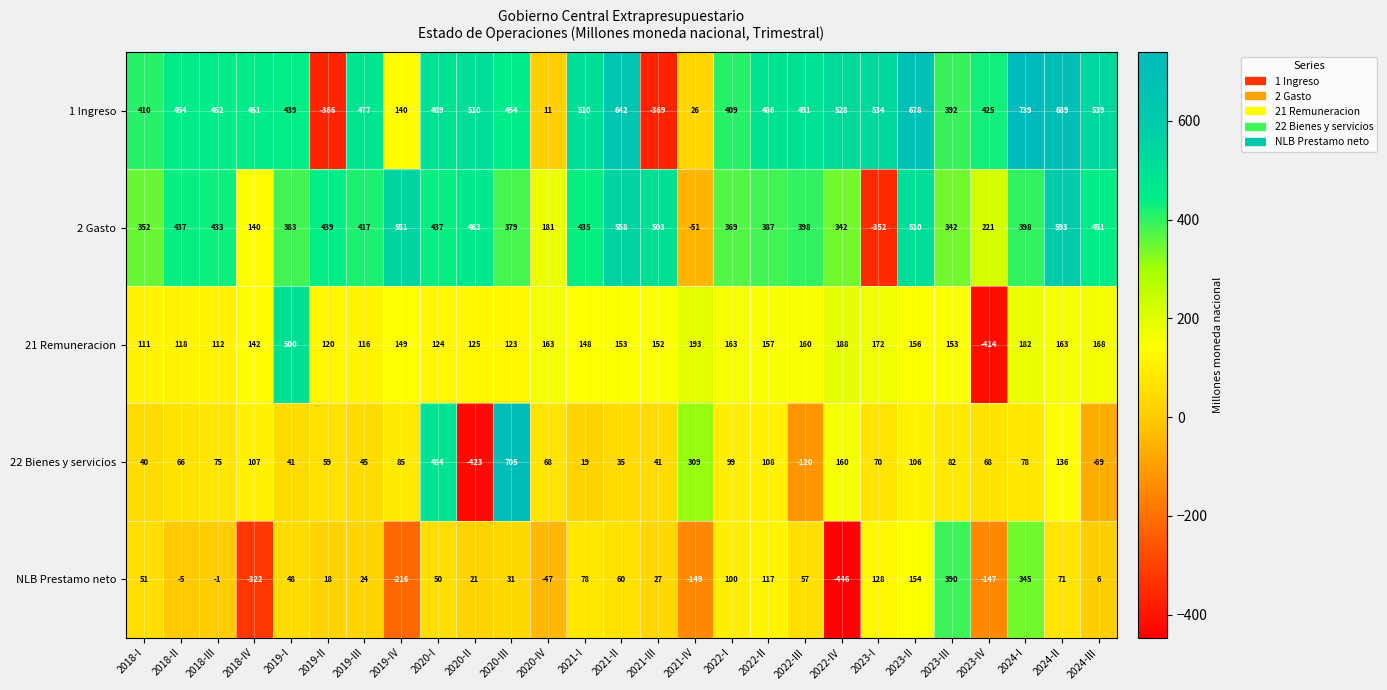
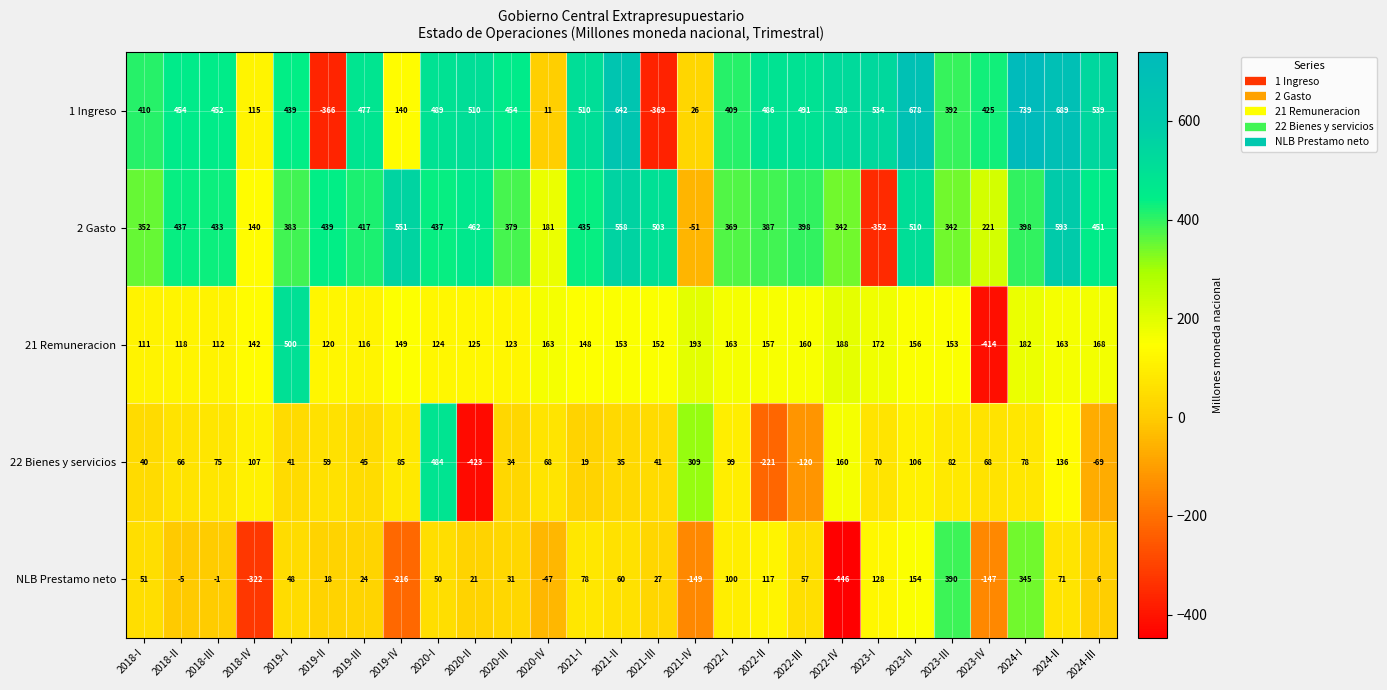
  {
    "1 Ingreso": {
      "2018-I": 410,
      "2018-II": 454,
      "2018-III": 452,
-     "2018-IV": 451,
+     "2018-IV": 115,
      "2019-I": 439,
      "2019-II": -366,
      "2019-III": 477,
      "2019-IV": 140,
      "2020-I": 489,
      "2020-II": 510,
      "2020-III": 454,
      "2020-IV": 11,
      "2021-I": 510,
      "2021-II": 642,
      "2021-III": -369,
      "2021-IV": 26,
      "2022-I": 409,
      "2022-II": 486,
      "2022-III": 491,
      "2022-IV": 528,
      "2023-I": 534,
      "2023-II": 678,
      "2023-III": 392,
      "2023-IV": 425,
      "2024-I": 739,
      "2024-II": 689,
      "2024-III": 539
    },
    "2 Gasto": {
      "2018-I": 352,
      "2018-II": 437,
      "2018-III": 433,
      "2018-IV": 140,
      "2019-I": 383,
      "2019-II": 439,
      "2019-III": 417,
      "2019-IV": 551,
      "2020-I": 437,
      "2020-II": 462,
      "2020-III": 379,
      "2020-IV": 181,
      "2021-I": 435,
      "2021-II": 558,
      "2021-III": 503,
      "2021-IV": -51,
      "2022-I": 369,
      "2022-II": 387,
      "2022-III": 398,
      "2022-IV": 342,
      "2023-I": -352,
      "2023-II": 510,
      "2023-III": 342,
      "2023-IV": 221,
      "2024-I": 398,
      "2024-II": 593,
      "2024-III": 451
    },
    "21 Remuneracion": {
      "2018-I": 111,
      "2018-II": 118,
      "2018-III": 112,
      "2018-IV": 142,
      "2019-I": 500,
      "2019-II": 120,
      "2019-III": 116,
      "2019-IV": 149,
      "2020-I": 124,
      "2020-II": 125,
      "2020-III": 123,
      "2020-IV": 163,
      "2021-I": 148,
      "2021-II": 153,
      "2021-III": 152,
      "2021-IV": 193,
      "2022-I": 163,
      "2022-II": 157,
      "2022-III": 160,
      "2022-IV": 188,
      "2023-I": 172,
      "2023-II": 156,
      "2023-III": 153,
      "2023-IV": -414,
      "2024-I": 182,
      "2024-II": 163,
      "2024-III": 168
    },
    "22 Bienes y servicios": {
      "2018-I": 40,
      "2018-II": 66,
      "2018-III": 75,
      "2018-IV": 107,
      "2019-I": 41,
      "2019-II": 59,
      "2019-III": 45,
      "2019-IV": 85,
      "2020-I": 484,
      "2020-II": -423,
-     "2020-III": 705,
+     "2020-III": 34,
      "2020-IV": 68,
      "2021-I": 19,
      "2021-II": 35,
      "2021-III": 41,
      "2021-IV": 309,
      "2022-I": 99,
-     "2022-II": 108,
+     "2022-II": -221,
      "2022-III": -120,
      "2022-IV": 160,
      "2023-I": 70,
      "2023-II": 106,
      "2023-III": 82,
      "2023-IV": 68,
      "2024-I": 78,
      "2024-II": 136,
      "2024-III": -69
    },
    "NLB Prestamo neto": {
      "2018-I": 51,
      "2018-II": -5,
      "2018-III": -1,
      "2018-IV": -322,
      "2019-I": 48,
      "2019-II": 18,
      "2019-III": 24,
      "2019-IV": -216,
      "2020-I": 50,
      "2020-II": 21,
      "2020-III": 31,
      "2020-IV": -47,
      "2021-I": 78,
      "2021-II": 60,
      "2021-III": 27,
      "2021-IV": -149,
      "2022-I": 100,
      "2022-II": 117,
      "2022-III": 57,
      "2022-IV": -446,
      "2023-I": 128,
      "2023-II": 154,
      "2023-III": 390,
      "2023-IV": -147,
      "2024-I": 345,
      "2024-II": 71,
      "2024-III": 6
    }
  }
